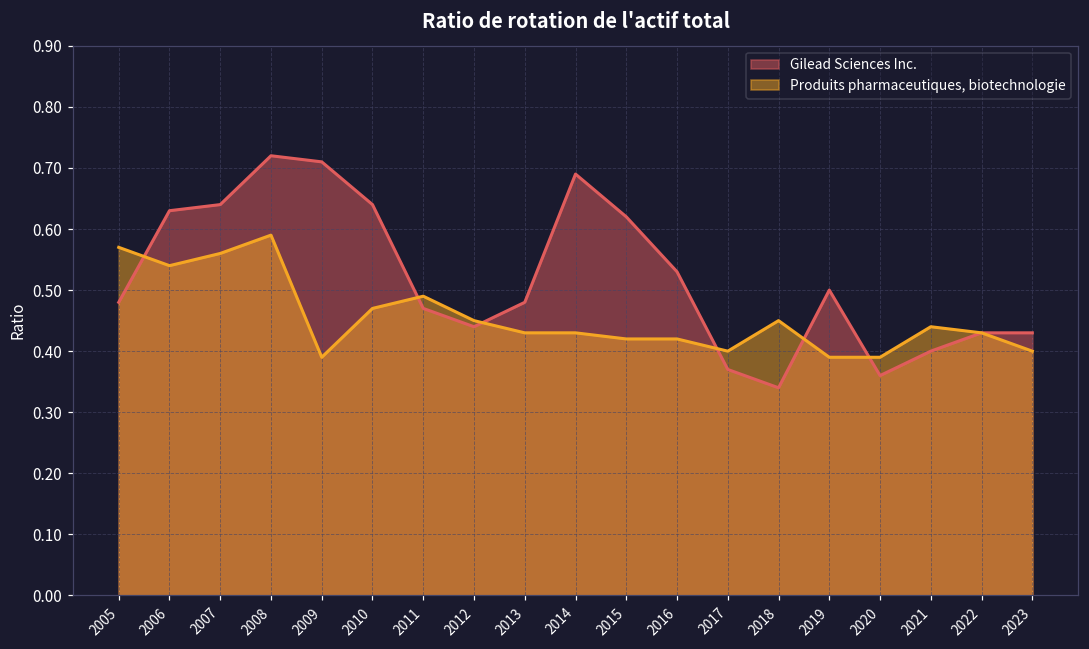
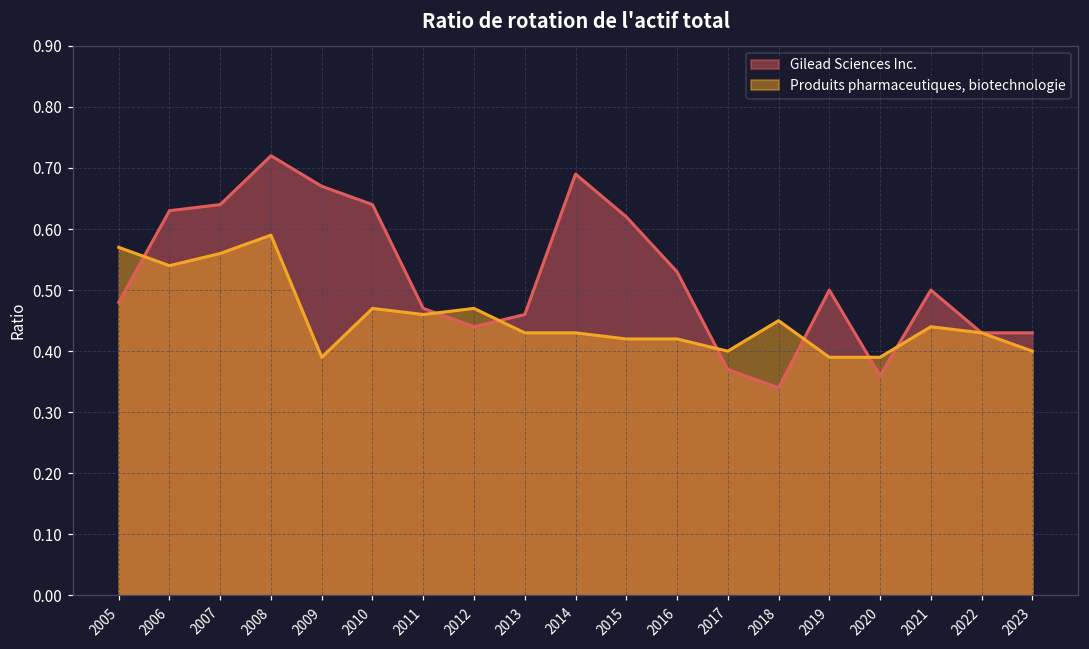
  {
    "Gilead Sciences Inc.": {
      "2005": 0.48,
      "2006": 0.63,
      "2007": 0.64,
      "2008": 0.72,
-     "2009": 0.71,
+     "2009": 0.67,
      "2010": 0.64,
      "2011": 0.47,
      "2012": 0.44,
-     "2013": 0.48,
+     "2013": 0.46,
      "2014": 0.69,
      "2015": 0.62,
      "2016": 0.53,
      "2017": 0.37,
      "2018": 0.34,
      "2019": 0.50,
      "2020": 0.36,
-     "2021": 0.4,
+     "2021": 0.5,
      "2023": 0.43
    },
    "Produits pharmaceutiques, biotechnologie": {
      "2005": 0.57,
      "2006": 0.54,
      "2007": 0.56,
      "2008": 0.59,
      "2009": 0.39,
      "2010": 0.47,
-     "2011": 0.49,
-     "2012": 0.45,
+     "2011": 0.46,
+     "2012": 0.47,
      "2013": 0.43,
      "2014": 0.43,
      "2015": 0.42,
      "2016": 0.42,
      "2017": 0.40,
      "2018": 0.45,
      "2019": 0.39,
      "2020": 0.39,
      "2021": 0.44,
      "2023": 0.40
    }
  }
